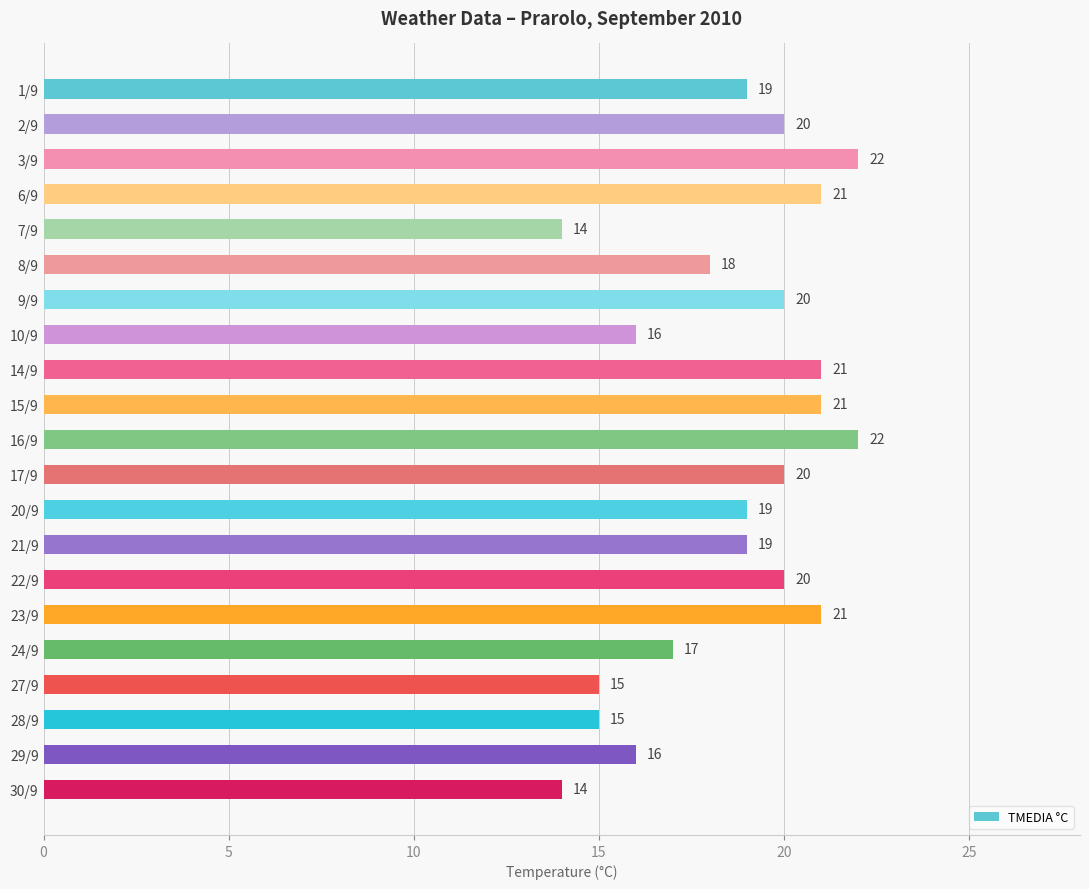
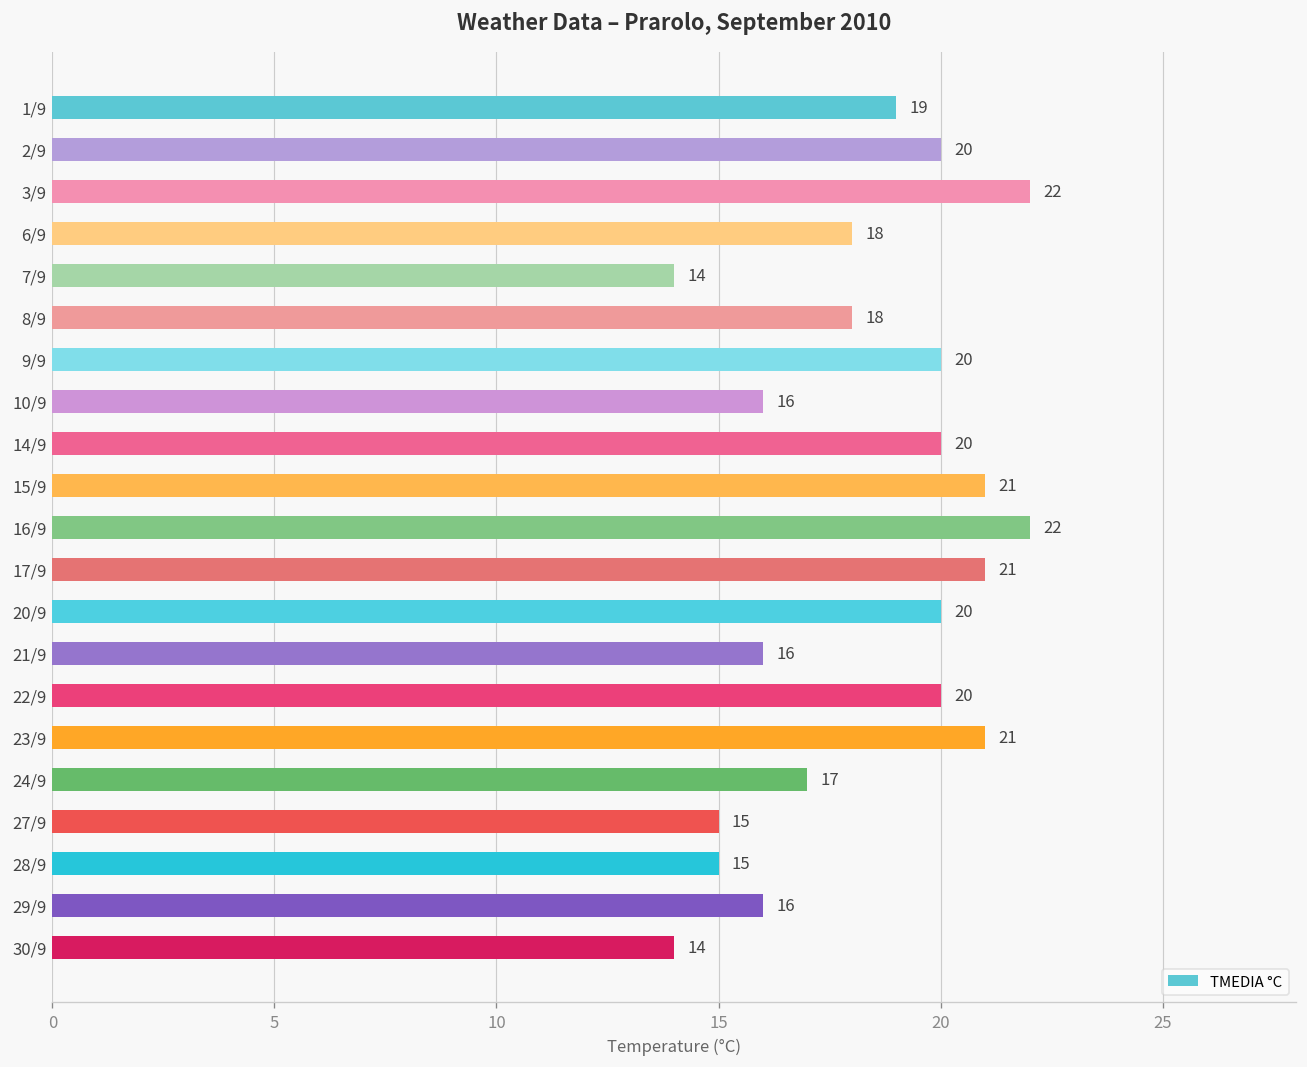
  {
    "1/9": 19,
    "2/9": 20,
    "3/9": 22,
-   "6/9": 21,
+   "6/9": 18,
    "7/9": 14,
    "8/9": 18,
    "9/9": 20,
    "10/9": 16,
-   "14/9": 21,
+   "14/9": 20,
    "15/9": 21,
    "16/9": 22,
-   "17/9": 20,
-   "20/9": 19,
-   "21/9": 19,
+   "17/9": 21,
+   "20/9": 20,
+   "21/9": 16,
    "22/9": 20,
    "23/9": 21,
    "24/9": 17,
    "27/9": 15,
    "28/9": 15,
    "29/9": 16,
    "30/9": 14
  }
